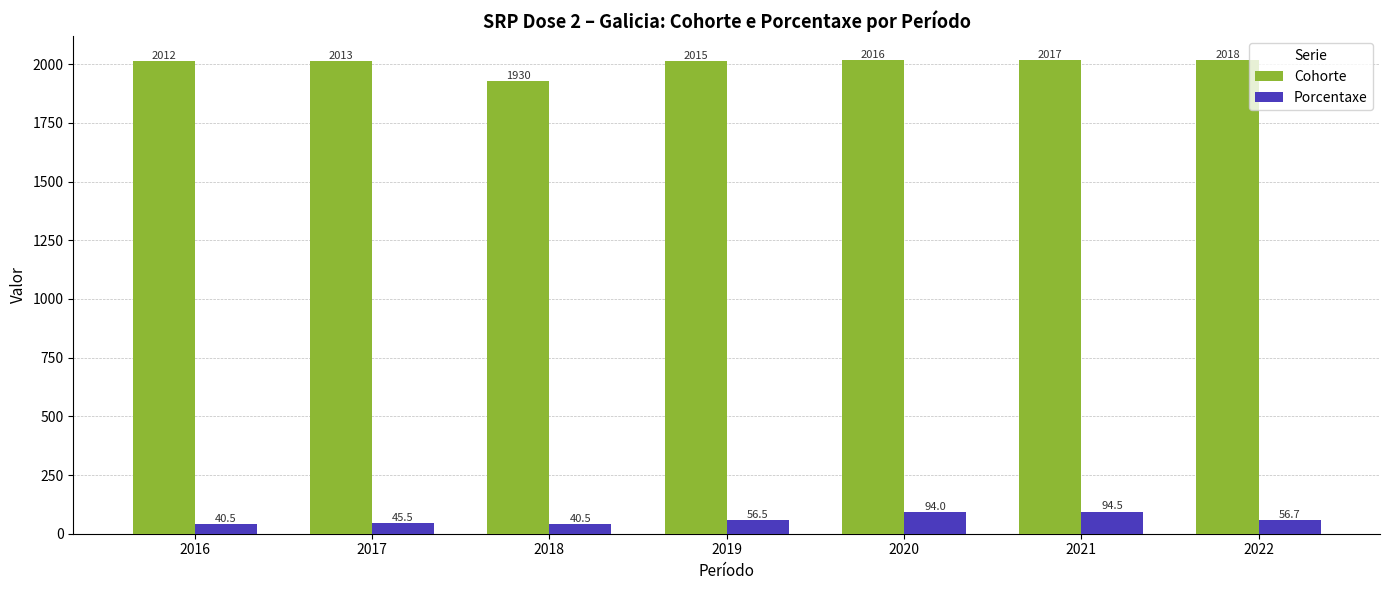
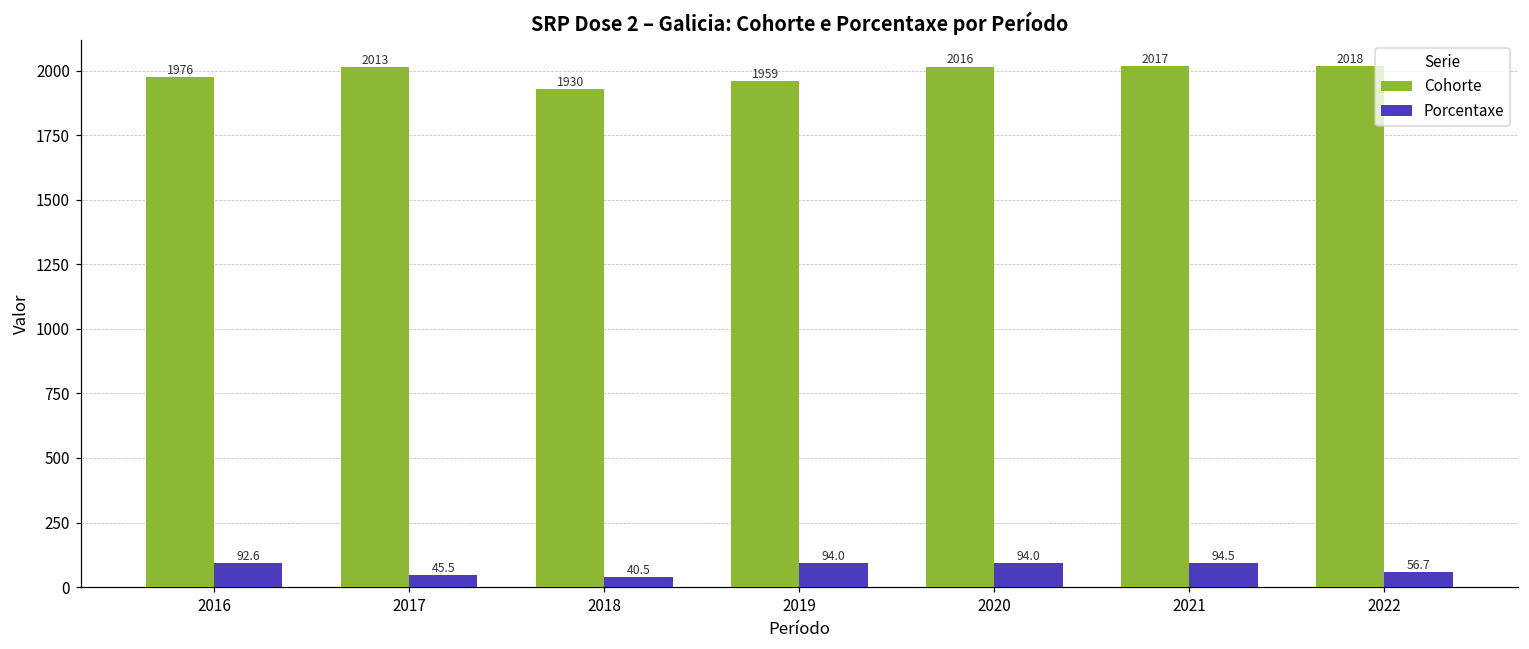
  {
    "Cohorte": {
-     "2016": 2012,
+     "2016": 1976,
      "2017": 2013,
      "2018": 1930,
-     "2019": 2015,
+     "2019": 1959,
      "2020": 2016,
      "2021": 2017,
      "2022": 2018
    },
    "Porcentaxe": {
-     "2016": 40.5,
+     "2016": 92.6,
      "2017": 45.5,
      "2018": 40.5,
-     "2019": 56.5,
+     "2019": 94.0,
      "2020": 94.0,
      "2021": 94.5,
      "2022": 56.7
    }
  }
